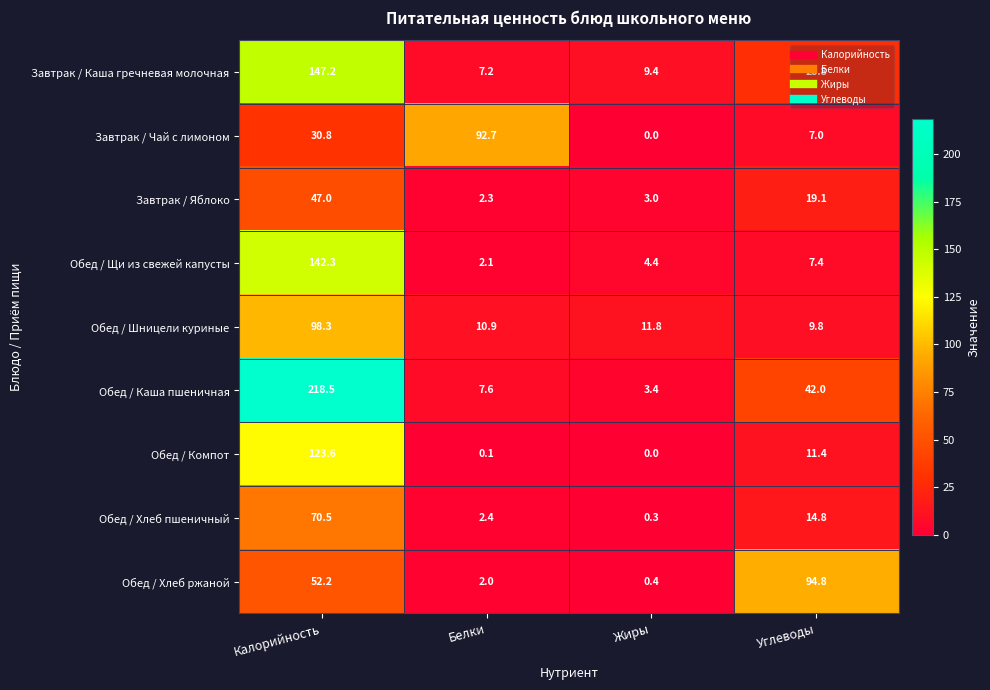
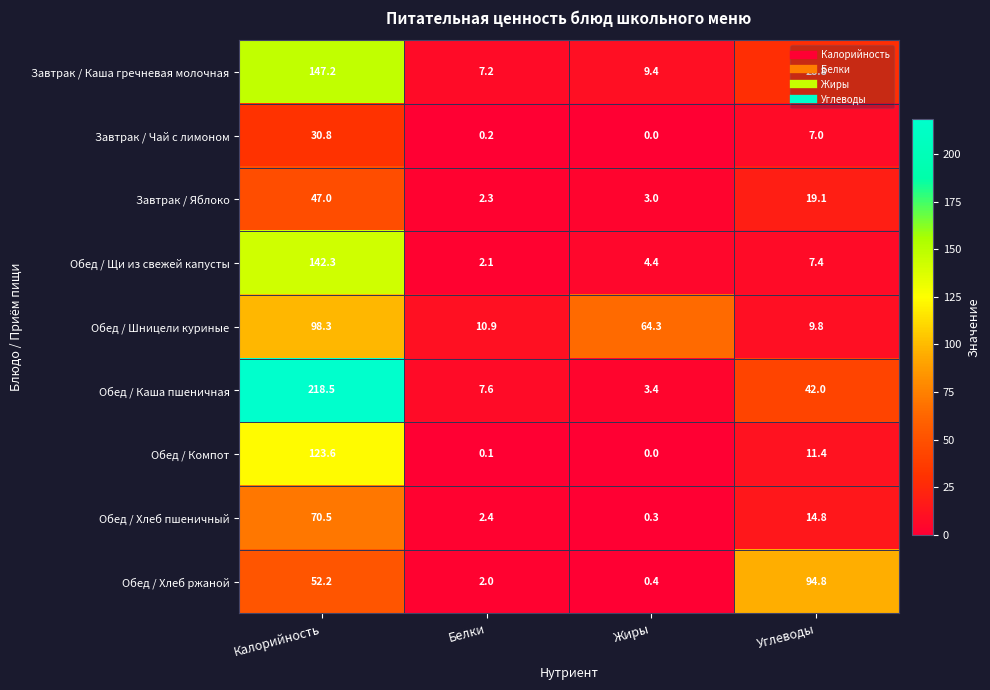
  {
    "Завтрак / Каша гречневая молочная": {
      "Калорийность": 147.2,
      "Белки": 7.2,
      "Жиры": 9.4
    },
    "Завтрак / Чай с лимоном": {
      "Калорийность": 30.8,
-     "Белки": 92.7,
+     "Белки": 0.2,
      "Жиры": 0.0,
      "Углеводы": 7.0
    },
    "Завтрак / Яблоко": {
      "Калорийность": 47.0,
      "Белки": 2.3,
      "Жиры": 3.0,
      "Углеводы": 19.1
    },
    "Обед / Щи из свежей капусты": {
      "Калорийность": 142.3,
      "Белки": 2.1,
      "Жиры": 4.4,
      "Углеводы": 7.4
    },
    "Обед / Шницели куриные": {
      "Калорийность": 98.3,
      "Белки": 10.9,
-     "Жиры": 11.8,
+     "Жиры": 64.3,
      "Углеводы": 9.8
    },
    "Обед / Каша пшеничная": {
      "Калорийность": 218.5,
      "Белки": 7.6,
      "Жиры": 3.4,
      "Углеводы": 42.0
    },
    "Обед / Компот": {
      "Калорийность": 123.6,
      "Белки": 0.1,
      "Жиры": 0.0,
      "Углеводы": 11.4
    },
    "Обед / Хлеб пшеничный": {
      "Калорийность": 70.5,
      "Белки": 2.4,
      "Жиры": 0.3,
      "Углеводы": 14.8
    },
    "Обед / Хлеб ржаной": {
      "Калорийность": 52.2,
      "Белки": 2.0,
      "Жиры": 0.4,
      "Углеводы": 94.8
    }
  }
